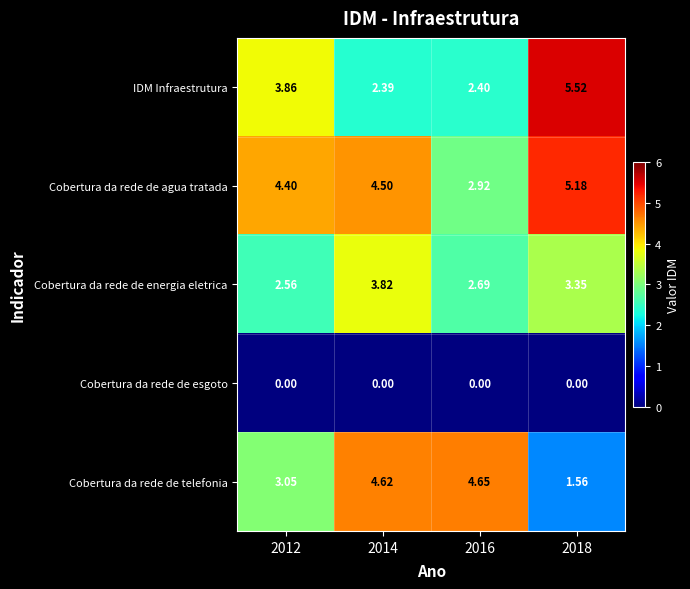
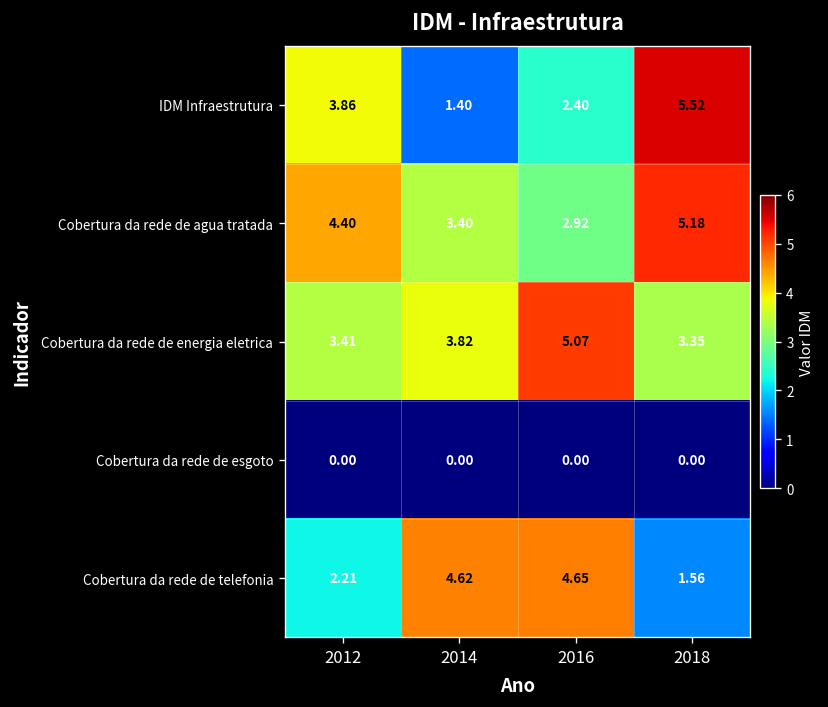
  {
    "IDM Infraestrutura": {
      "2012": 3.86,
-     "2014": 2.39,
+     "2014": 1.40,
      "2016": 2.40,
      "2018": 5.52
    },
    "Cobertura da rede de agua tratada": {
      "2012": 4.40,
-     "2014": 4.50,
+     "2014": 3.40,
      "2016": 2.92,
      "2018": 5.18
    },
    "Cobertura da rede de energia eletrica": {
-     "2012": 2.56,
+     "2012": 3.41,
      "2014": 3.82,
-     "2016": 2.69,
+     "2016": 5.07,
      "2018": 3.35
    },
    "Cobertura da rede de esgoto": {
      "2012": 0.00,
      "2014": 0.00,
      "2016": 0.00,
      "2018": 0.00
    },
    "Cobertura da rede de telefonia": {
-     "2012": 3.05,
+     "2012": 2.21,
      "2014": 4.62,
      "2016": 4.65,
      "2018": 1.56
    }
  }
